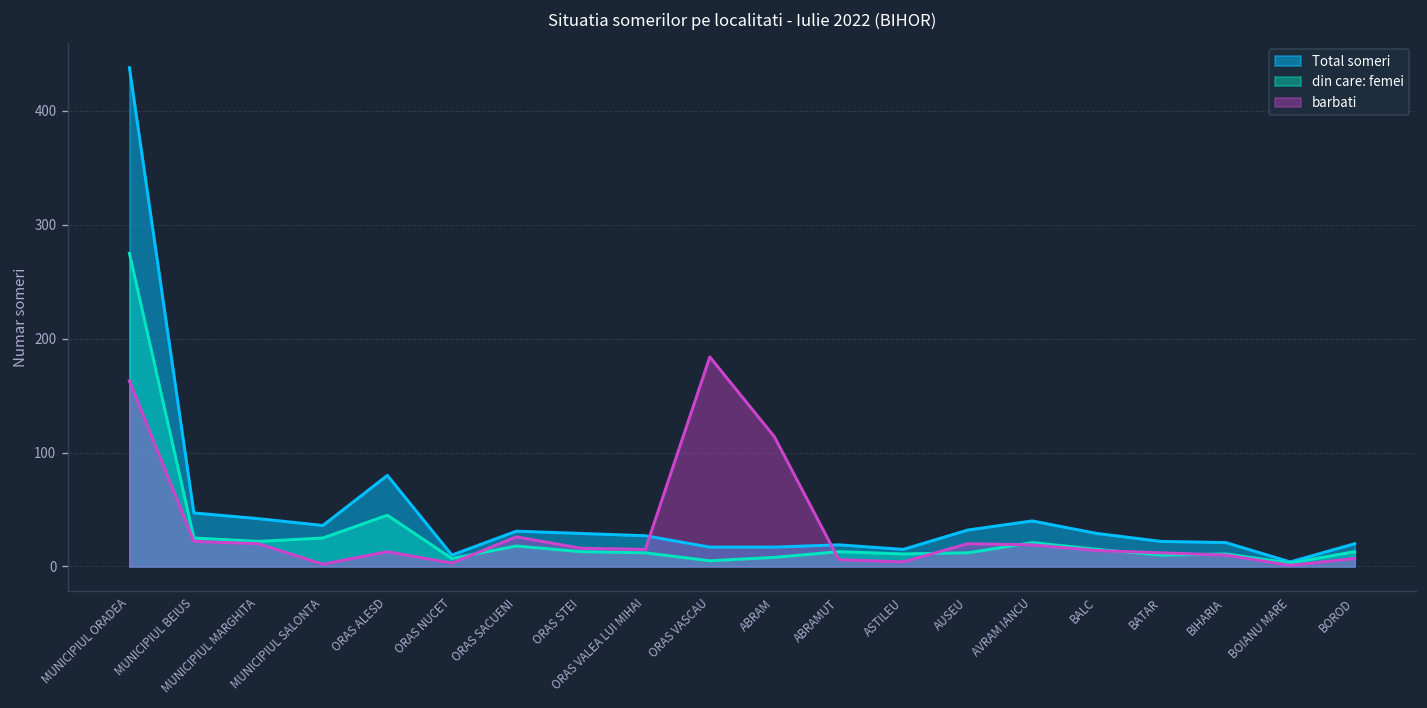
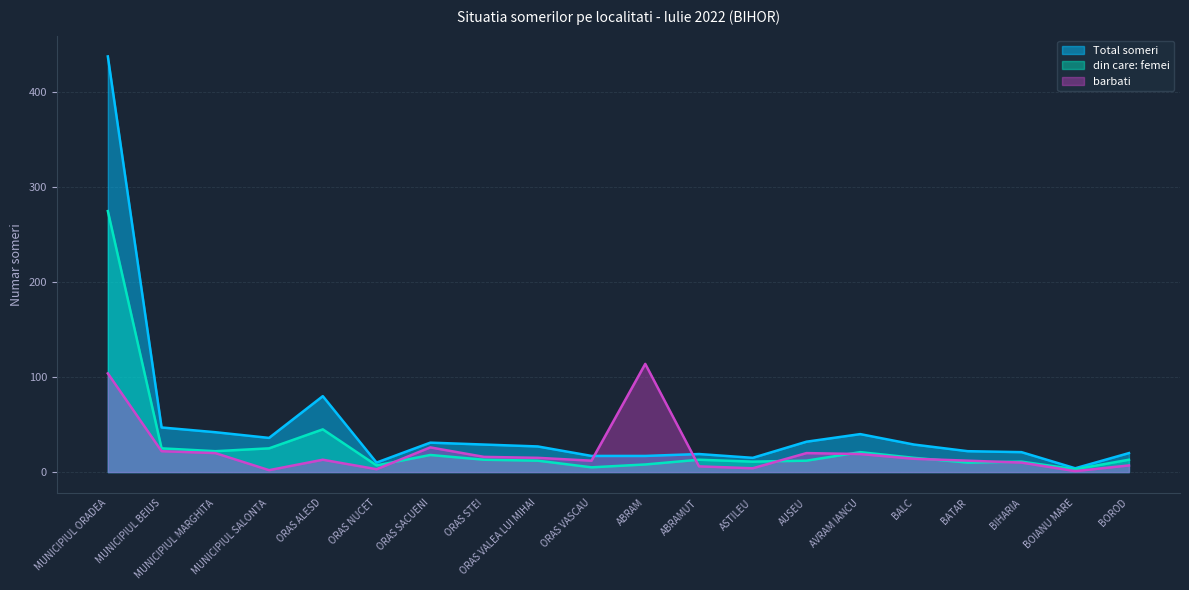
  {
    "barbati": {
-     "MUNICIPIUL ORADEA": 160,
+     "MUNICIPIUL ORADEA": 100,
      "MUNICIPIUL BEIUS": 20,
      "MUNICIPIUL SALONTA": 0,
      "ORAS ALESD": 10,
      "ORAS NUCET": 0,
      "ORAS SACUENI": 30,
      "ORAS STEI": 20,
      "ORAS VALEA LUI MIHAI": 20,
-     "ORAS VASCAU": 180,
+     "ORAS VASCAU": 10,
      "ABRAM": 110,
      "ABRAMUT": 10,
      "ASTILEU": 0,
      "AUSEU": 20,
      "BOROD": 10
    }
  }
